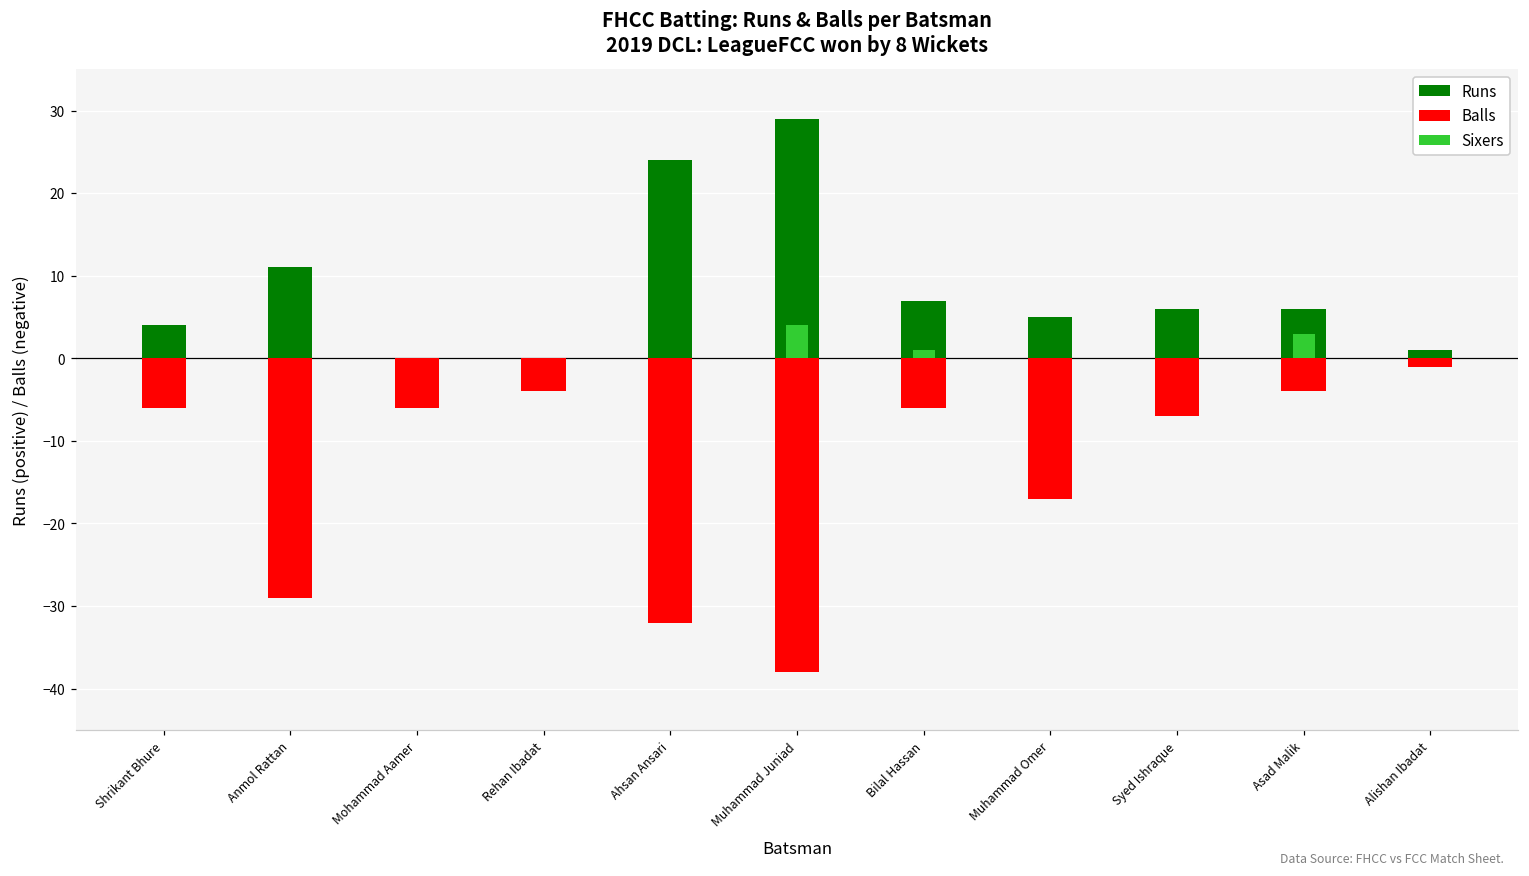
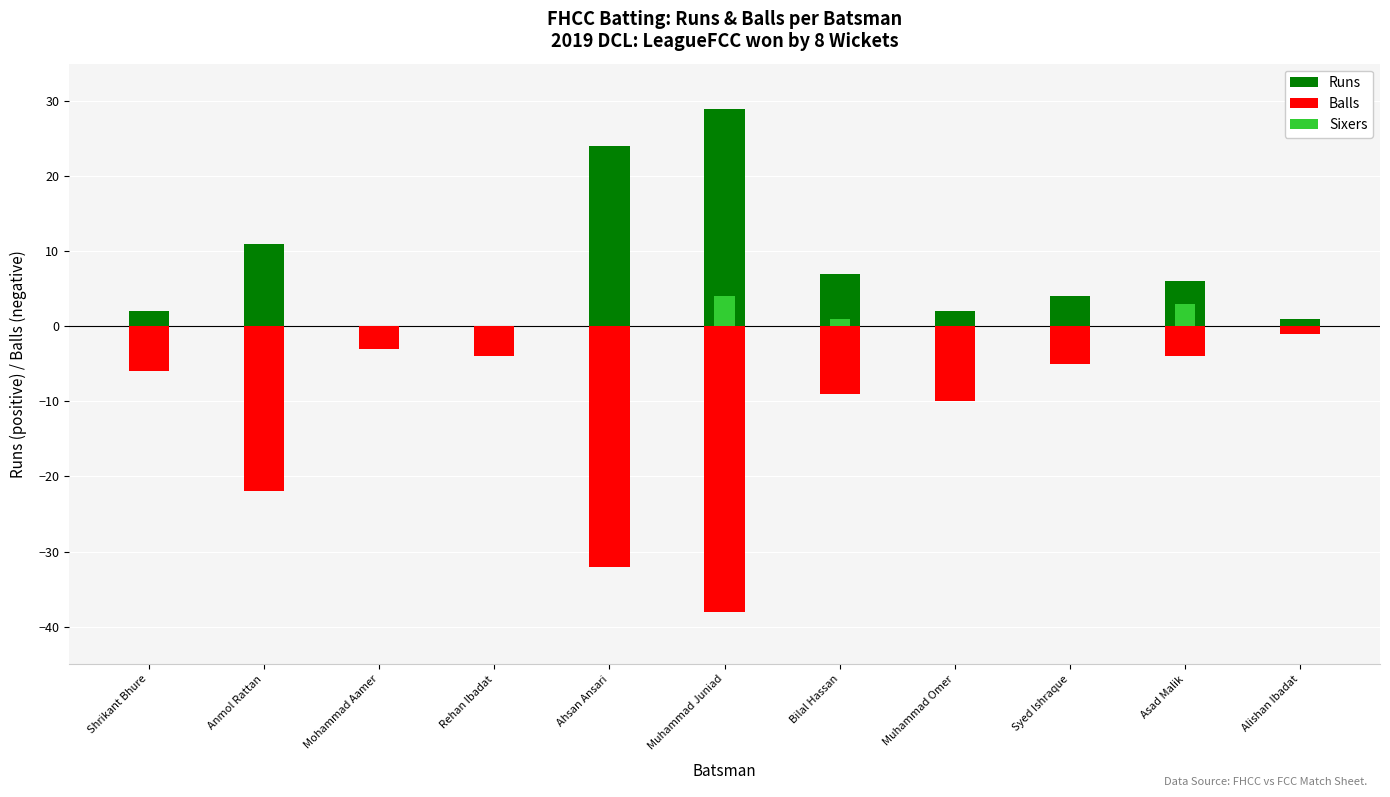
  {
    "Runs": {
-     "Shrikant Bhure": 4,
+     "Shrikant Bhure": 2,
      "Anmol Rattan": 11,
      "Mohammad Aamer": 0,
      "Rehan Ibadat": 0,
      "Ahsan Ansari": 24,
      "Muhammad Juniad": 29,
      "Bilal Hassan": 7,
-     "Muhammad Omer": 5,
-     "Syed Ishraque": 6,
+     "Muhammad Omer": 2,
+     "Syed Ishraque": 4,
      "Asad Malik": 6,
      "Alishan Ibadat": 1
    },
    "Balls": {
      "Shrikant Bhure": -6,
-     "Anmol Rattan": -29,
-     "Mohammad Aamer": -6,
+     "Anmol Rattan": -22,
+     "Mohammad Aamer": -3,
      "Rehan Ibadat": -4,
      "Ahsan Ansari": -32,
      "Muhammad Juniad": -38,
-     "Bilal Hassan": -6,
-     "Muhammad Omer": -17,
-     "Syed Ishraque": -7,
+     "Bilal Hassan": -9,
+     "Muhammad Omer": -10,
+     "Syed Ishraque": -5,
      "Asad Malik": -4,
      "Alishan Ibadat": -1
    },
    "Sixers": {
      "Shrikant Bhure": 0,
      "Anmol Rattan": 0,
      "Mohammad Aamer": 0,
      "Rehan Ibadat": 0,
      "Ahsan Ansari": 0,
      "Muhammad Omer": 0,
      "Syed Ishraque": 0,
      "Alishan Ibadat": 0
    }
  }
